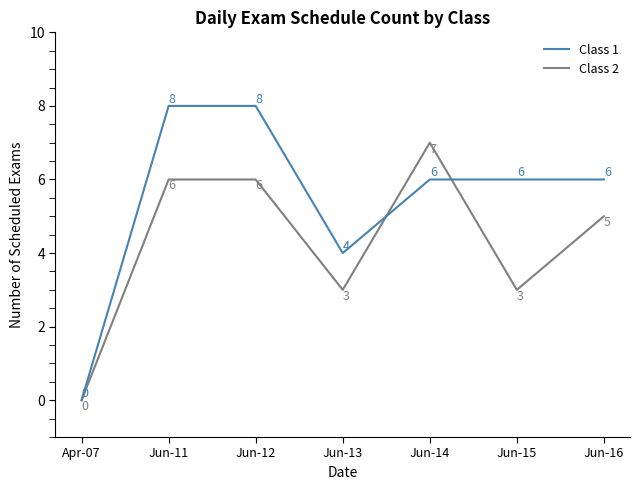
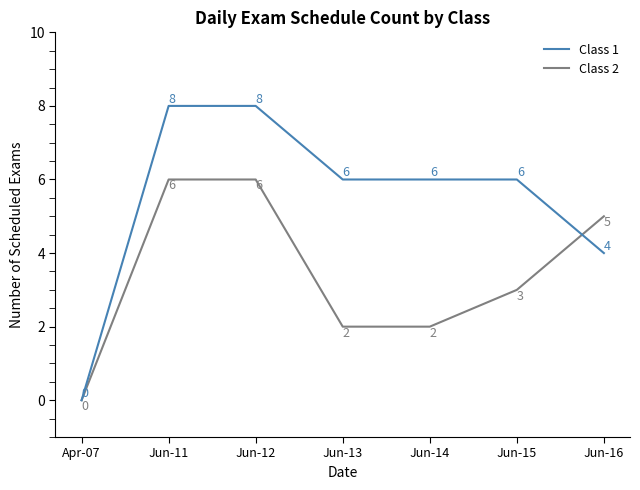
  {
    "Class 1": {
      "Jun-11": 8,
      "Jun-12": 8,
-     "Jun-13": 4,
+     "Jun-13": 6,
      "Jun-14": 6,
      "Jun-15": 6,
-     "Jun-16": 6
+     "Jun-16": 4
    },
    "Class 2": {
      "Jun-11": 6,
      "Jun-12": 6,
-     "Jun-13": 3,
-     "Jun-14": 7,
+     "Jun-13": 2,
+     "Jun-14": 2,
      "Jun-15": 3,
      "Jun-16": 5
    }
  }
